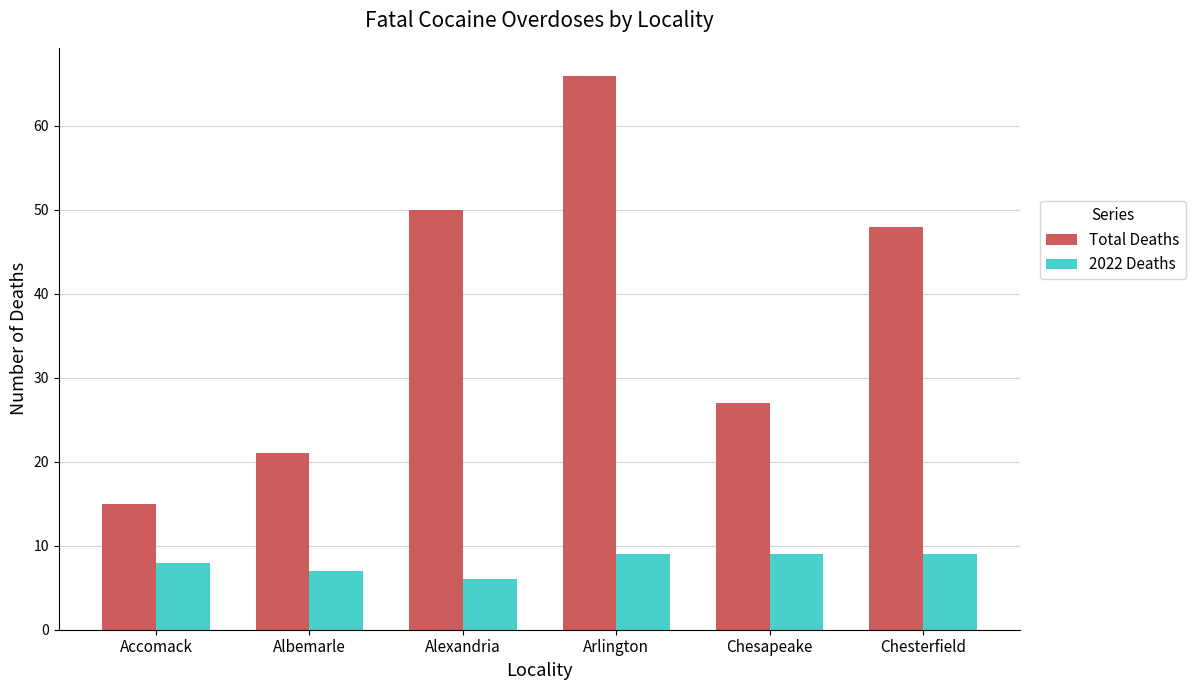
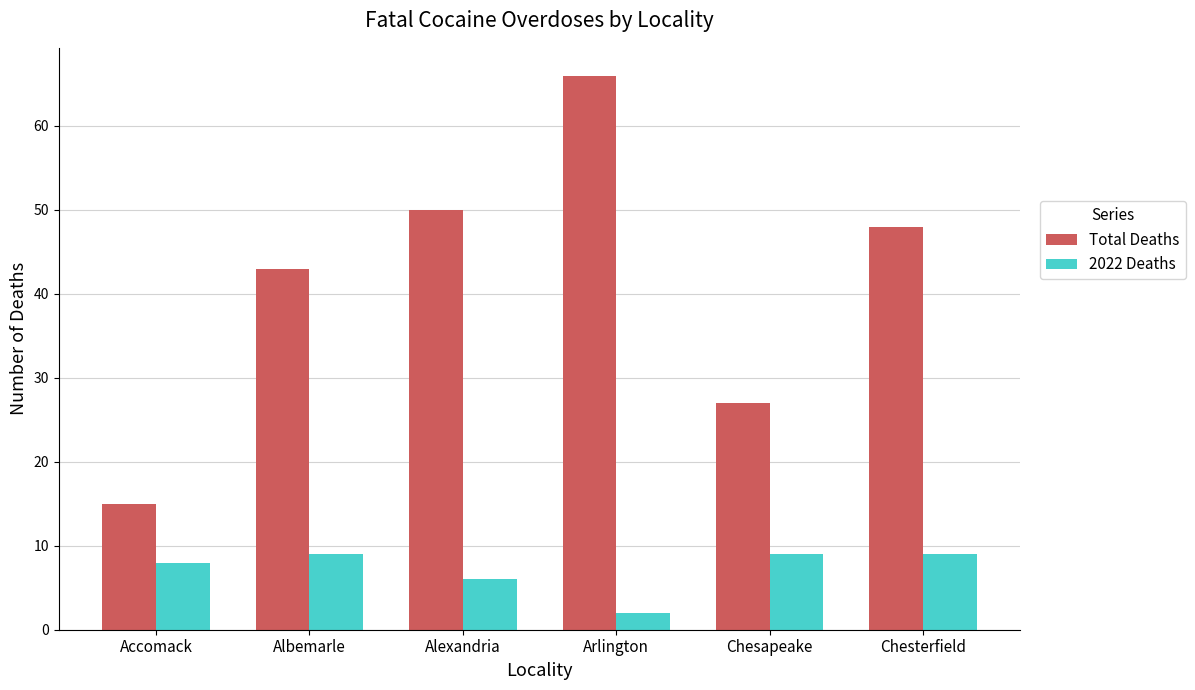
  {
    "Total Deaths": {
      "Accomack": 15,
-     "Albemarle": 21,
+     "Albemarle": 43,
      "Alexandria": 50,
      "Arlington": 66,
      "Chesapeake": 27,
      "Chesterfield": 48
    },
    "2022 Deaths": {
      "Accomack": 8,
-     "Albemarle": 7,
+     "Albemarle": 9,
      "Alexandria": 6,
-     "Arlington": 9,
+     "Arlington": 2,
      "Chesapeake": 9,
      "Chesterfield": 9
    }
  }
